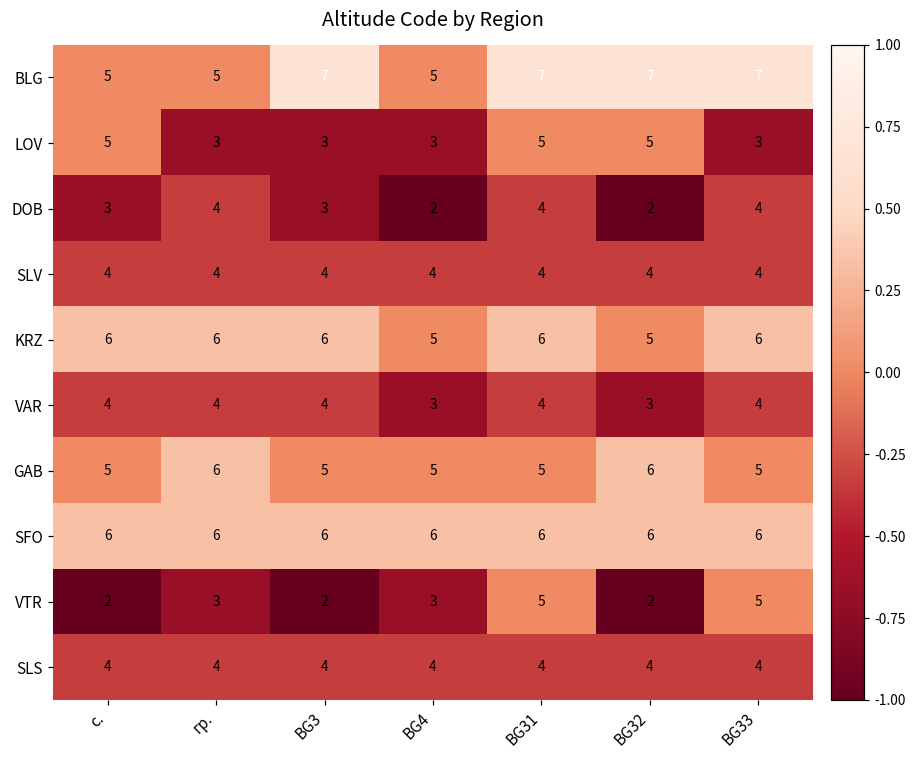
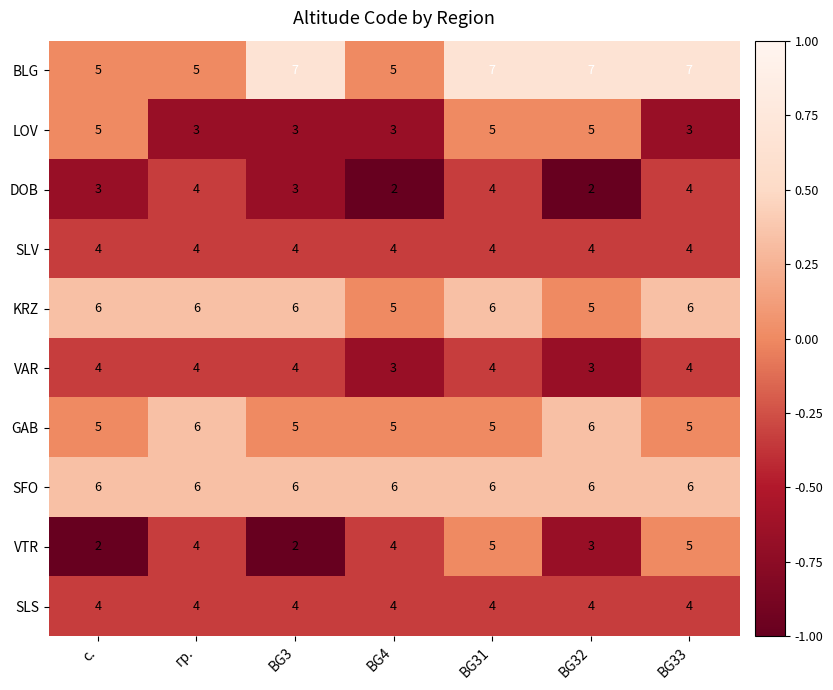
  {
    "BLG": {
      "с.": 5,
      "гр.": 5,
      "BG4": 5
    },
    "LOV": {
      "с.": 5,
      "гр.": 3,
      "BG3": 3,
      "BG4": 3,
      "BG31": 5,
      "BG32": 5,
      "BG33": 3
    },
    "DOB": {
      "с.": 3,
      "гр.": 4,
      "BG3": 3,
      "BG4": 2,
      "BG31": 4,
      "BG32": 2,
      "BG33": 4
    },
    "SLV": {
      "с.": 4,
      "гр.": 4,
      "BG3": 4,
      "BG4": 4,
      "BG31": 4,
      "BG32": 4,
      "BG33": 4
    },
    "KRZ": {
      "с.": 6,
      "гр.": 6,
      "BG3": 6,
      "BG4": 5,
      "BG31": 6,
      "BG32": 5,
      "BG33": 6
    },
    "VAR": {
      "с.": 4,
      "гр.": 4,
      "BG3": 4,
      "BG4": 3,
      "BG31": 4,
      "BG32": 3,
      "BG33": 4
    },
    "GAB": {
      "с.": 5,
      "гр.": 6,
      "BG3": 5,
      "BG4": 5,
      "BG31": 5,
      "BG32": 6,
      "BG33": 5
    },
    "SFO": {
      "с.": 6,
      "гр.": 6,
      "BG3": 6,
      "BG4": 6,
      "BG31": 6,
      "BG32": 6,
      "BG33": 6
    },
    "VTR": {
      "с.": 2,
-     "гр.": 3,
+     "гр.": 4,
      "BG3": 2,
-     "BG4": 3,
+     "BG4": 4,
      "BG31": 5,
-     "BG32": 2,
+     "BG32": 3,
      "BG33": 5
    },
    "SLS": {
      "с.": 4,
      "гр.": 4,
      "BG3": 4,
      "BG4": 4,
      "BG31": 4,
      "BG32": 4,
      "BG33": 4
    }
  }
